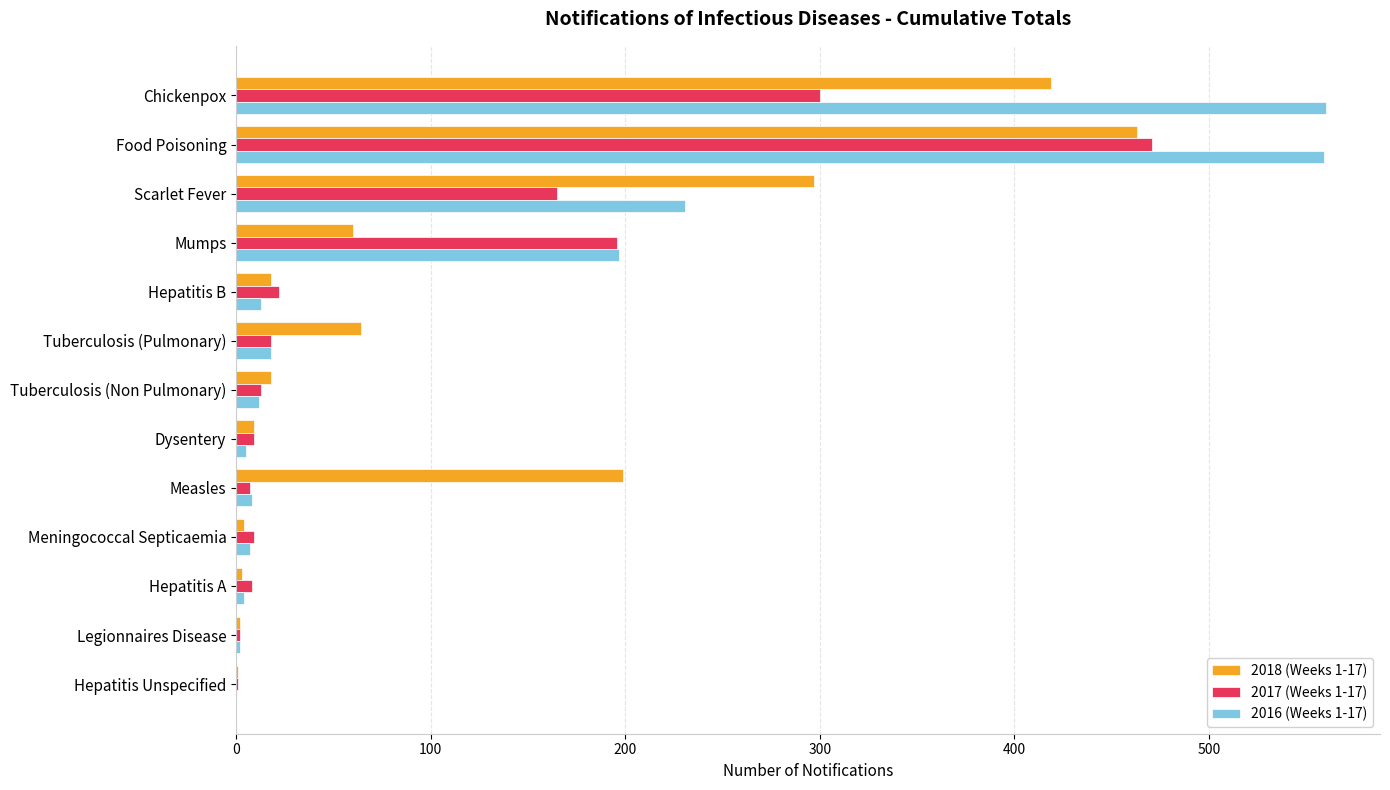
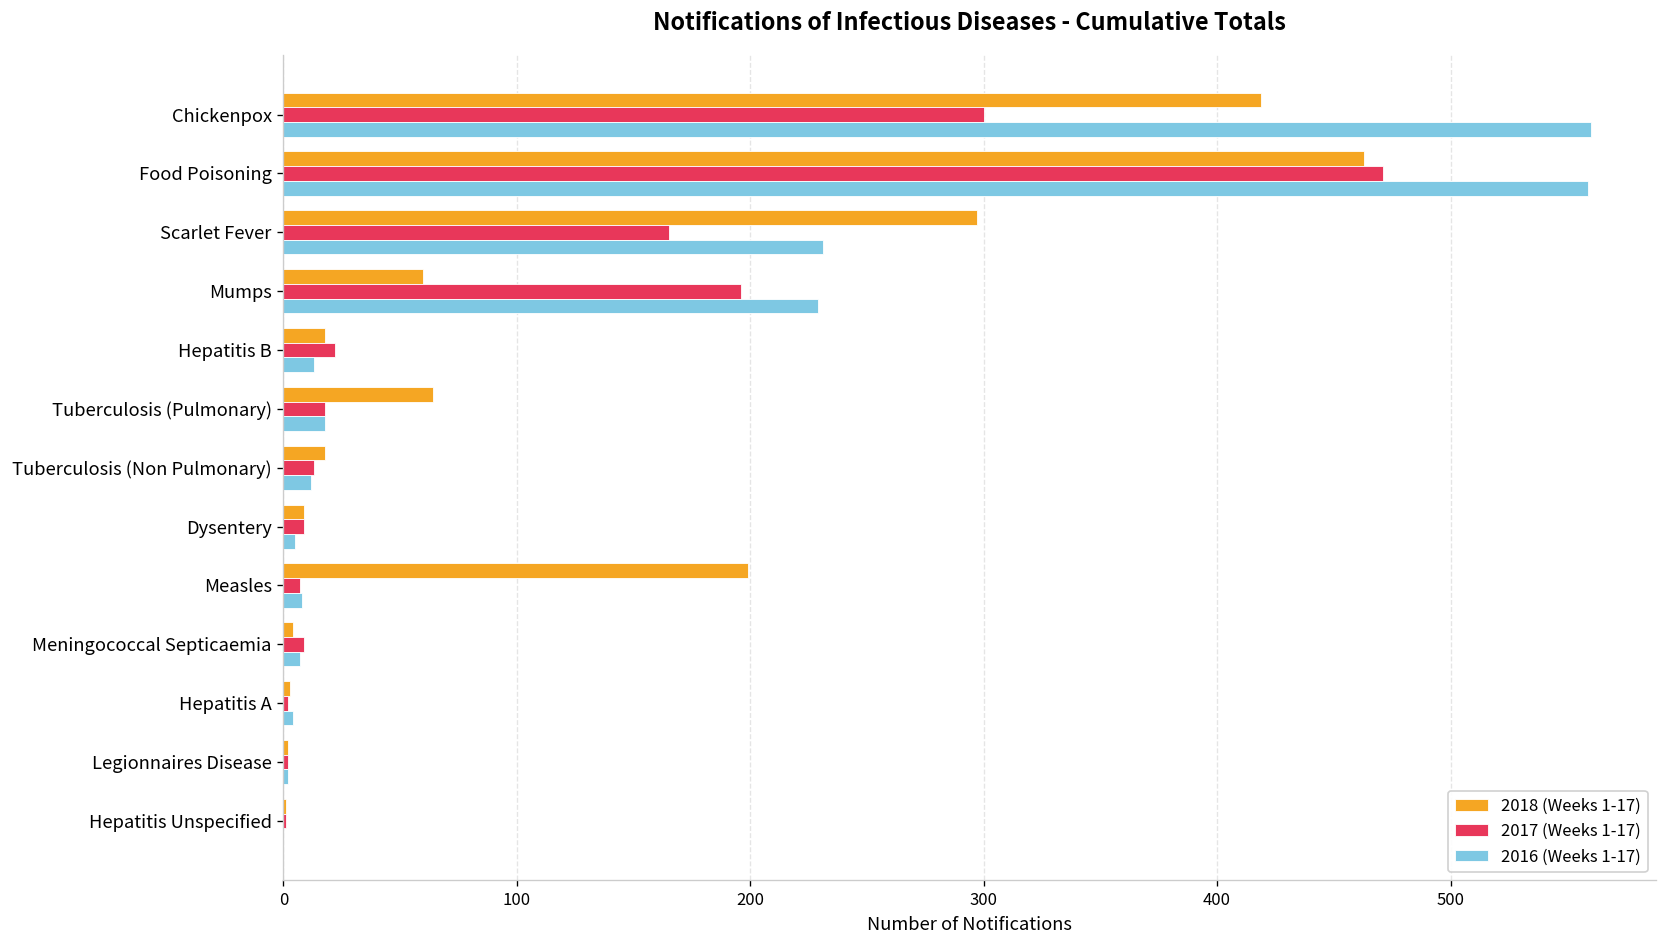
  {
    "2018 (Weeks 1-17)": {
      "Chickenpox": 419,
      "Food Poisoning": 463,
      "Scarlet Fever": 297,
      "Mumps": 60,
      "Hepatitis B": 18,
      "Tuberculosis (Pulmonary)": 64,
      "Tuberculosis (Non Pulmonary)": 18,
      "Dysentery": 9,
      "Measles": 199,
      "Meningococcal Septicaemia": 4,
      "Hepatitis A": 3,
      "Legionnaires Disease": 2
    },
    "2017 (Weeks 1-17)": {
      "Chickenpox": 300,
      "Food Poisoning": 471,
      "Scarlet Fever": 165,
      "Mumps": 196,
      "Hepatitis B": 22,
      "Tuberculosis (Pulmonary)": 18,
      "Tuberculosis (Non Pulmonary)": 13,
      "Dysentery": 9,
      "Measles": 7,
      "Meningococcal Septicaemia": 9,
-     "Hepatitis A": 8,
+     "Hepatitis A": 2,
      "Legionnaires Disease": 2
    },
    "2016 (Weeks 1-17)": {
      "Chickenpox": 560,
      "Food Poisoning": 559,
      "Scarlet Fever": 231,
-     "Mumps": 197,
+     "Mumps": 229,
      "Hepatitis B": 13,
      "Tuberculosis (Pulmonary)": 18,
      "Tuberculosis (Non Pulmonary)": 12,
      "Dysentery": 5,
      "Measles": 8,
      "Meningococcal Septicaemia": 7,
      "Hepatitis A": 4,
      "Legionnaires Disease": 2,
      "Hepatitis Unspecified": 0
    }
  }
